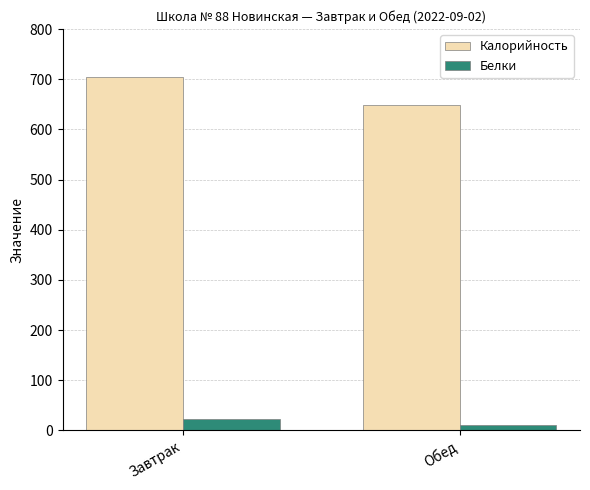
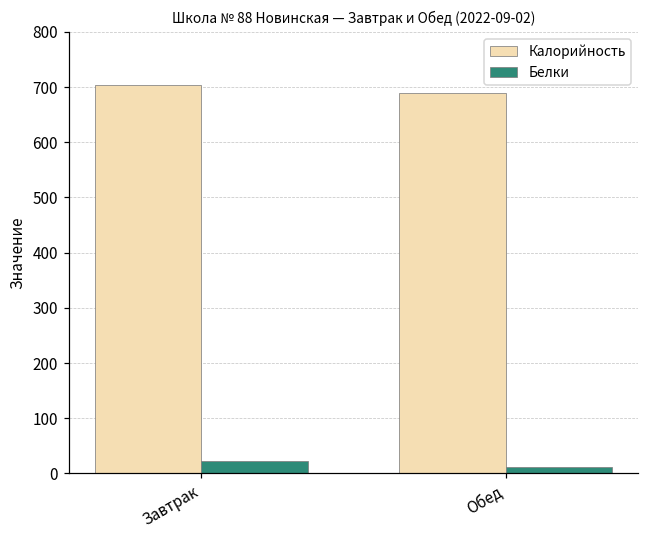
  {
    "Калорийность": {
      "Завтрак": 700,
-     "Обед": 650
+     "Обед": 690
    },
    "Белки": {
      "Завтрак": 20,
      "Обед": 10
    }
  }
